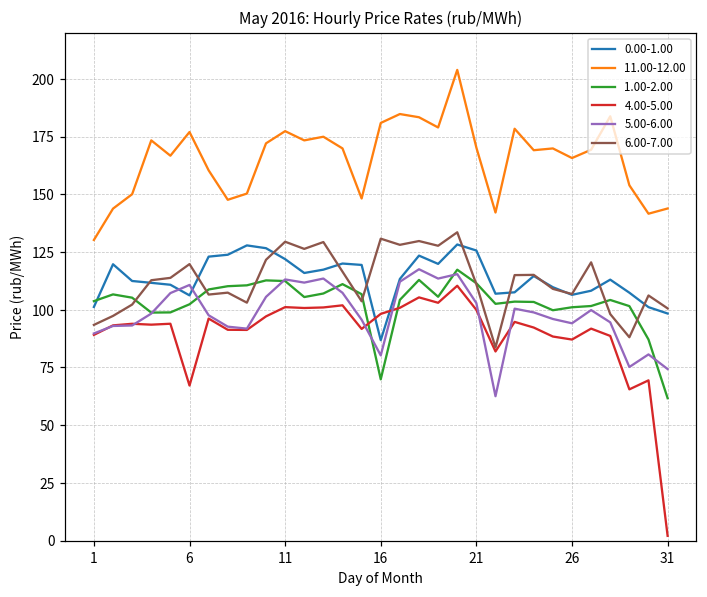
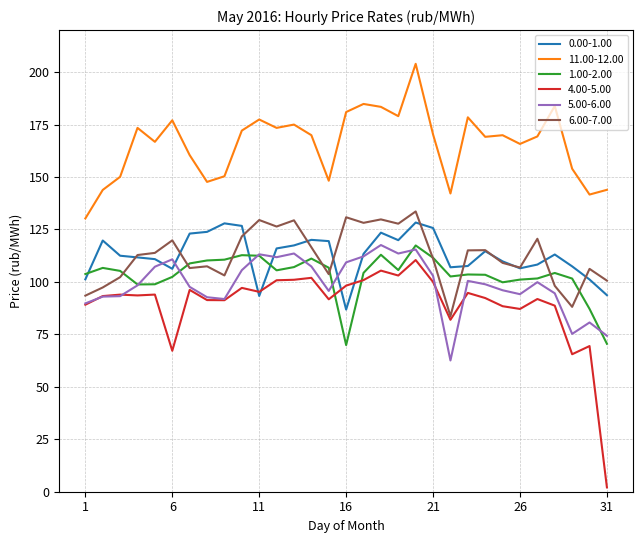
  {
    "0.00-1.00": {
      "1": 101,
      "6": 106,
-     "11": 122,
+     "11": 93,
      "16": 87,
      "21": 126,
-     "31": 98
+     "31": 94
    },
    "11.00-12.00": {
      "1": 130,
      "6": 177,
      "11": 177,
      "16": 181,
      "21": 170,
      "26": 166,
      "31": 144
    },
    "1.00-2.00": {
      "1": 104,
      "6": 102,
      "16": 70,
      "26": 101,
-     "31": 62
+     "31": 71
    },
    "4.00-5.00": {
      "6": 67,
-     "11": 101,
+     "11": 95,
      "16": 98,
      "21": 100,
      "26": 87,
      "31": 2
    },
    "5.00-6.00": {
      "6": 111,
-     "16": 80,
+     "16": 109,
      "21": 103,
      "26": 94,
      "31": 74
    },
    "6.00-7.00": {
      "1": 93,
      "6": 120,
      "11": 129,
      "16": 131,
      "31": 101
    }
  }
